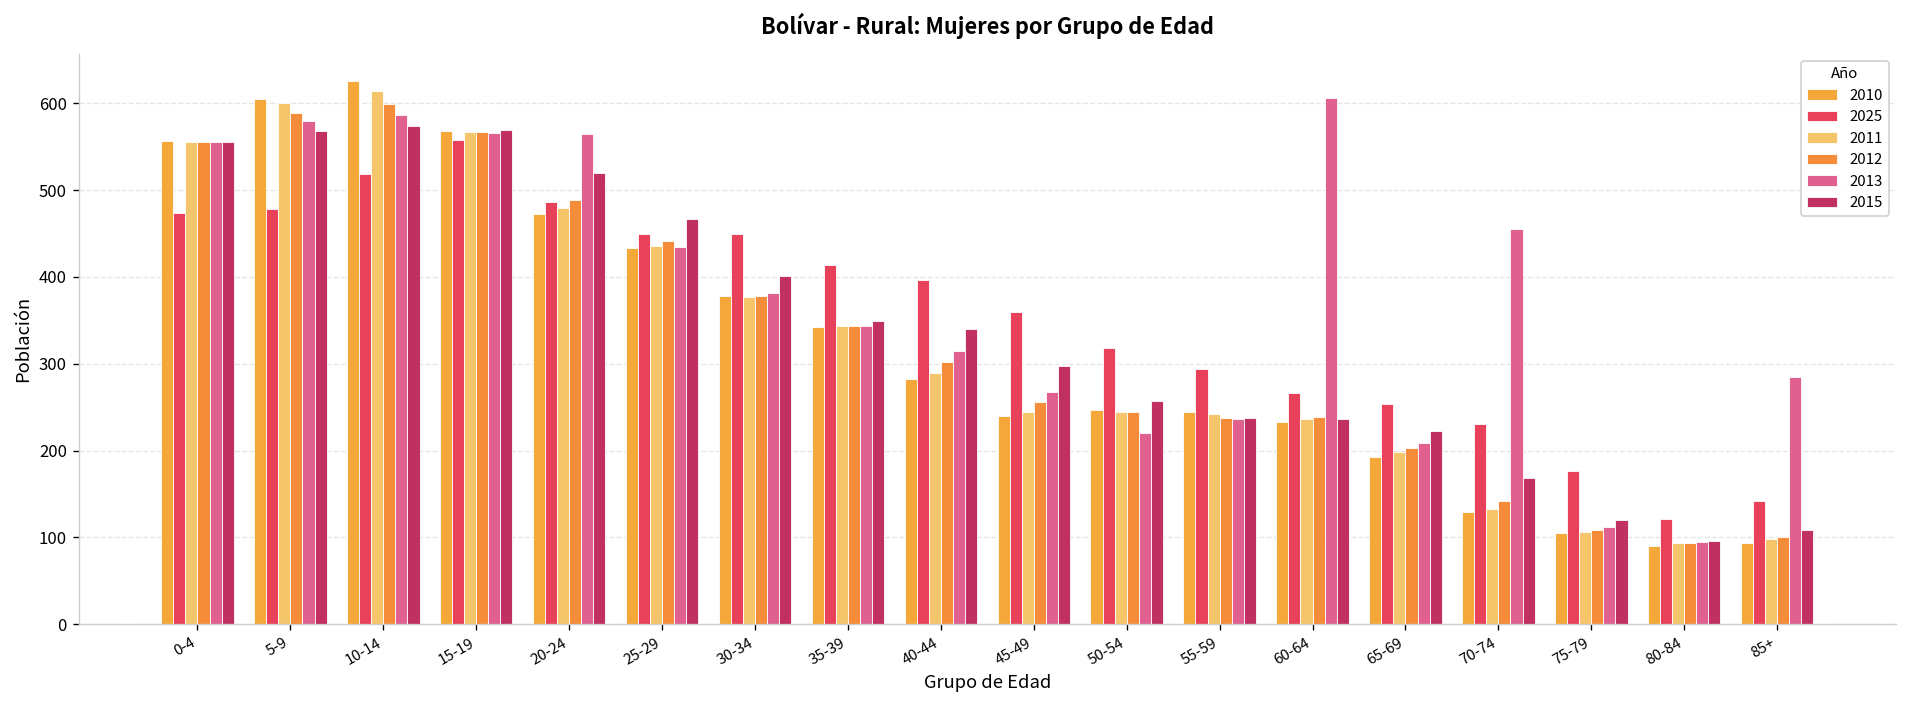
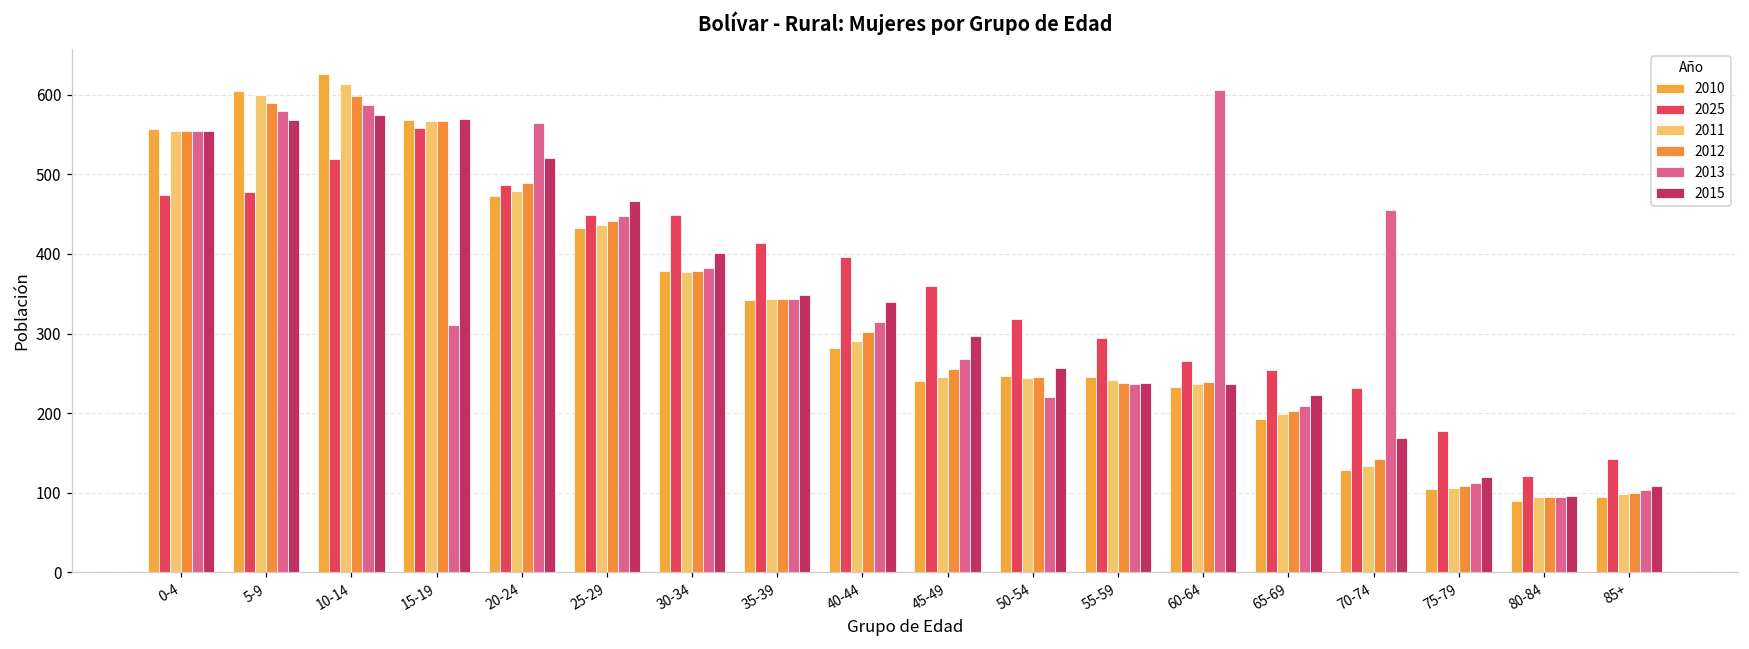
  {
    "2013": {
      "0-4": 560,
      "5-9": 580,
      "10-14": 590,
-     "15-19": 570,
+     "15-19": 310,
      "20-24": 570,
-     "25-29": 430,
+     "25-29": 450,
      "30-34": 380,
      "35-39": 340,
      "40-44": 320,
      "45-49": 270,
      "50-54": 220,
      "55-59": 240,
      "60-64": 610,
      "65-69": 210,
      "70-74": 460,
      "75-79": 110,
      "80-84": 100,
-     "85+": 290
+     "85+": 100
    }
  }
